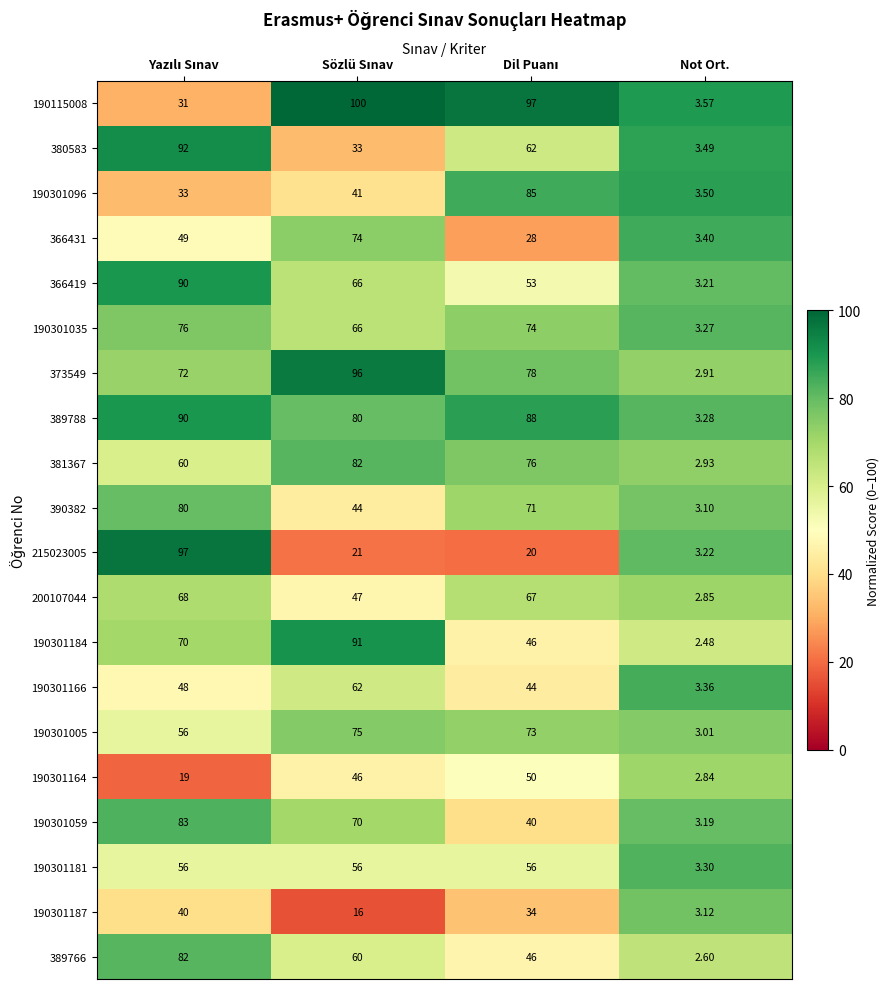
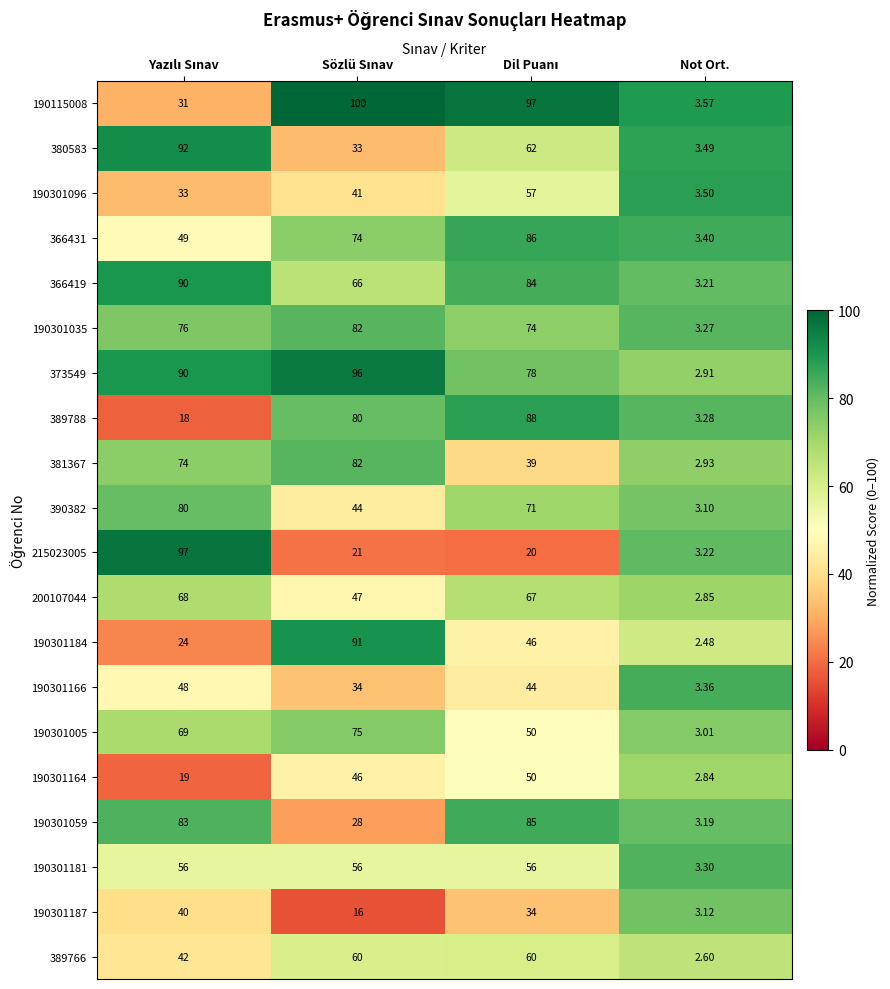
  {
    "190115008": {
      "Yazılı Sınav": 31,
      "Sözlü Sınav": 100,
      "Dil Puanı": 97,
      "Not Ort.": 3.57
    },
    "380583": {
      "Yazılı Sınav": 92,
      "Sözlü Sınav": 33,
      "Dil Puanı": 62,
      "Not Ort.": 3.49
    },
    "190301096": {
      "Yazılı Sınav": 33,
      "Sözlü Sınav": 41,
-     "Dil Puanı": 85,
+     "Dil Puanı": 57,
      "Not Ort.": 3.50
    },
    "366431": {
      "Yazılı Sınav": 49,
      "Sözlü Sınav": 74,
-     "Dil Puanı": 28,
+     "Dil Puanı": 86,
      "Not Ort.": 3.40
    },
    "366419": {
      "Yazılı Sınav": 90,
      "Sözlü Sınav": 66,
-     "Dil Puanı": 53,
+     "Dil Puanı": 84,
      "Not Ort.": 3.21
    },
    "190301035": {
      "Yazılı Sınav": 76,
-     "Sözlü Sınav": 66,
+     "Sözlü Sınav": 82,
      "Dil Puanı": 74,
      "Not Ort.": 3.27
    },
    "373549": {
-     "Yazılı Sınav": 72,
+     "Yazılı Sınav": 90,
      "Sözlü Sınav": 96,
      "Dil Puanı": 78,
      "Not Ort.": 2.91
    },
    "389788": {
-     "Yazılı Sınav": 90,
+     "Yazılı Sınav": 18,
      "Sözlü Sınav": 80,
      "Dil Puanı": 88,
      "Not Ort.": 3.28
    },
    "381367": {
-     "Yazılı Sınav": 60,
+     "Yazılı Sınav": 74,
      "Sözlü Sınav": 82,
-     "Dil Puanı": 76,
+     "Dil Puanı": 39,
      "Not Ort.": 2.93
    },
    "390382": {
      "Yazılı Sınav": 80,
      "Sözlü Sınav": 44,
      "Dil Puanı": 71,
      "Not Ort.": 3.10
    },
    "215023005": {
      "Yazılı Sınav": 97,
      "Sözlü Sınav": 21,
      "Dil Puanı": 20,
      "Not Ort.": 3.22
    },
    "200107044": {
      "Yazılı Sınav": 68,
      "Sözlü Sınav": 47,
      "Dil Puanı": 67,
      "Not Ort.": 2.85
    },
    "190301184": {
-     "Yazılı Sınav": 70,
+     "Yazılı Sınav": 24,
      "Sözlü Sınav": 91,
      "Dil Puanı": 46,
      "Not Ort.": 2.48
    },
    "190301166": {
      "Yazılı Sınav": 48,
-     "Sözlü Sınav": 62,
+     "Sözlü Sınav": 34,
      "Dil Puanı": 44,
      "Not Ort.": 3.36
    },
    "190301005": {
-     "Yazılı Sınav": 56,
+     "Yazılı Sınav": 69,
      "Sözlü Sınav": 75,
-     "Dil Puanı": 73,
+     "Dil Puanı": 50,
      "Not Ort.": 3.01
    },
    "190301164": {
      "Yazılı Sınav": 19,
      "Sözlü Sınav": 46,
      "Dil Puanı": 50,
      "Not Ort.": 2.84
    },
    "190301059": {
      "Yazılı Sınav": 83,
-     "Sözlü Sınav": 70,
-     "Dil Puanı": 40,
+     "Sözlü Sınav": 28,
+     "Dil Puanı": 85,
      "Not Ort.": 3.19
    },
    "190301181": {
      "Yazılı Sınav": 56,
      "Sözlü Sınav": 56,
      "Dil Puanı": 56,
      "Not Ort.": 3.30
    },
    "190301187": {
      "Yazılı Sınav": 40,
      "Sözlü Sınav": 16,
      "Dil Puanı": 34,
      "Not Ort.": 3.12
    },
    "389766": {
-     "Yazılı Sınav": 82,
+     "Yazılı Sınav": 42,
      "Sözlü Sınav": 60,
-     "Dil Puanı": 46,
+     "Dil Puanı": 60,
      "Not Ort.": 2.60
    }
  }
